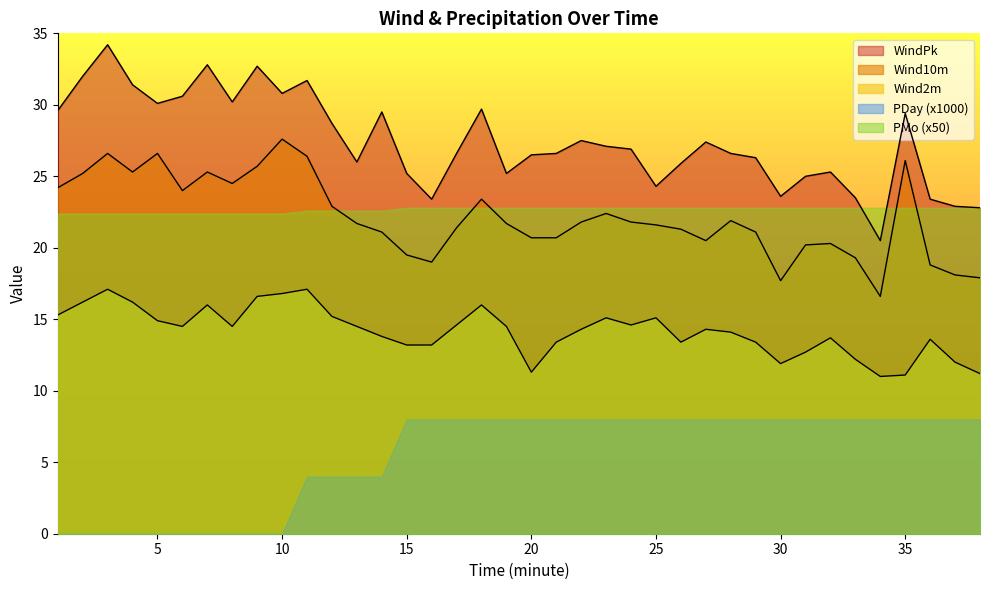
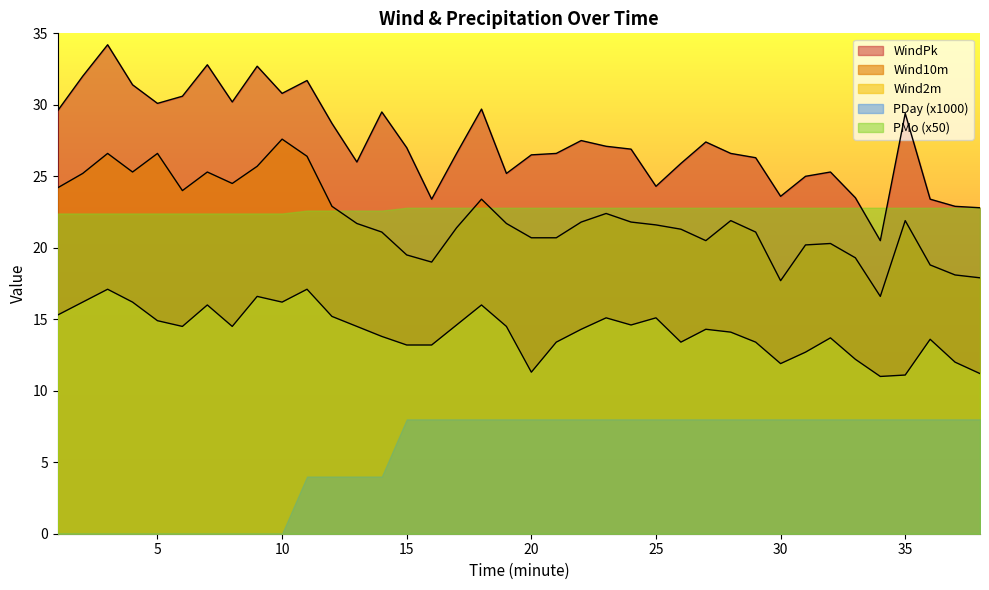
  {
    "WindPk": {
      "5": 30.1,
      "10": 30.8,
-     "15": 25.2,
+     "15": 27.0,
      "20": 26.5,
      "25": 24.3,
      "30": 23.6
    },
    "Wind10m": {
      "5": 26.6,
      "10": 27.6,
      "15": 19.5,
      "20": 20.7,
      "25": 21.6,
      "30": 17.7,
-     "35": 26.1
+     "35": 21.9
    },
    "Wind2m": {
      "5": 14.9,
-     "10": 16.8,
+     "10": 16.2,
      "15": 13.2,
      "20": 11.3,
      "25": 15.1,
      "30": 11.9,
      "35": 11.1
    },
    "PDay (x1000)": {
      "5": 0.0,
      "10": 0.0,
      "15": 8.0,
      "20": 8.0,
      "25": 8.0,
      "30": 8.0,
      "35": 8.0
    },
    "PMo (x50)": {
      "5": 22.4,
      "10": 22.4,
      "15": 22.8,
      "20": 22.8,
      "25": 22.8,
      "30": 22.8,
      "35": 22.8
    }
  }
